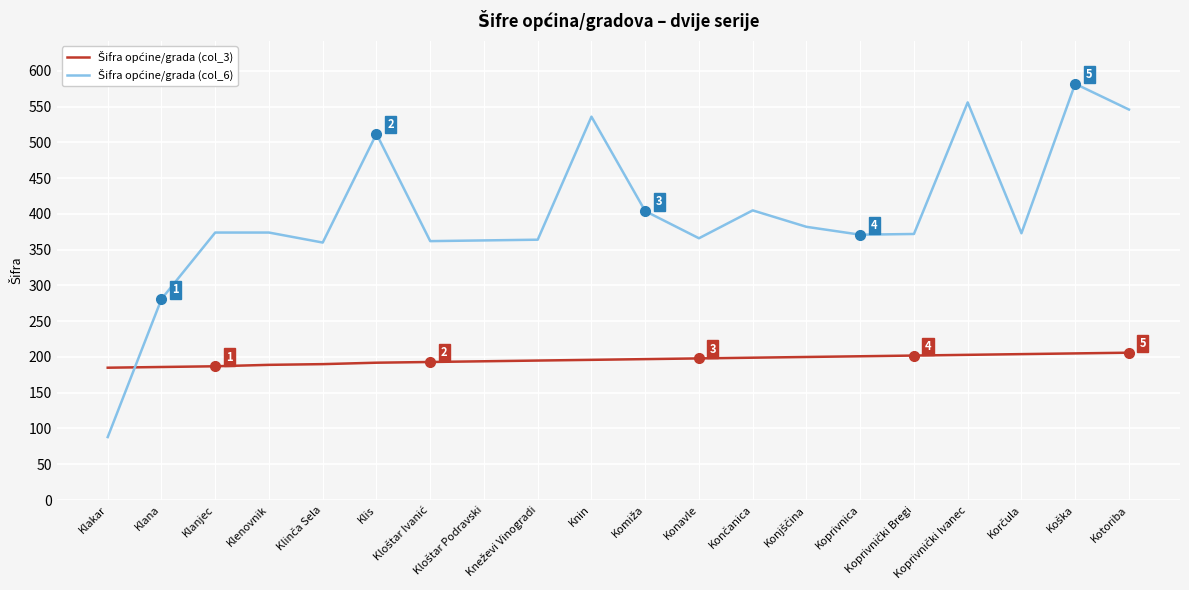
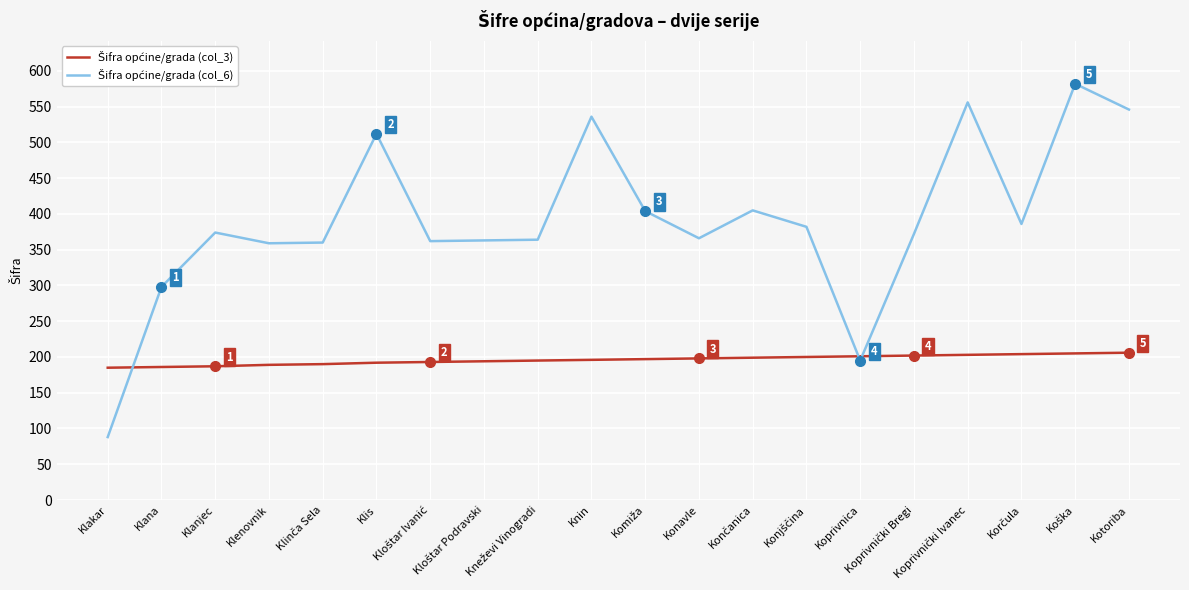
  {
    "Šifra općine/grada (col_6)": {
      "Klakar": 90,
-     "Klana": 280,
+     "Klana": 300,
      "Klanjec": 370,
-     "Klenovnik": 370,
+     "Klenovnik": 360,
      "Klinča Sela": 360,
      "Kloštar Ivanić": 360,
      "Kloštar Podravski": 360,
      "Kneževi Vinogradi": 360,
      "Knin": 540,
      "Konavle": 370,
      "Končanica": 410,
      "Konjščina": 380,
-     "Koprivnica": 370,
+     "Koprivnica": 200,
      "Koprivnički Bregi": 370,
      "Koprivnički Ivanec": 560,
-     "Korčula": 370,
+     "Korčula": 390,
      "Kotoriba": 550
    }
  }
